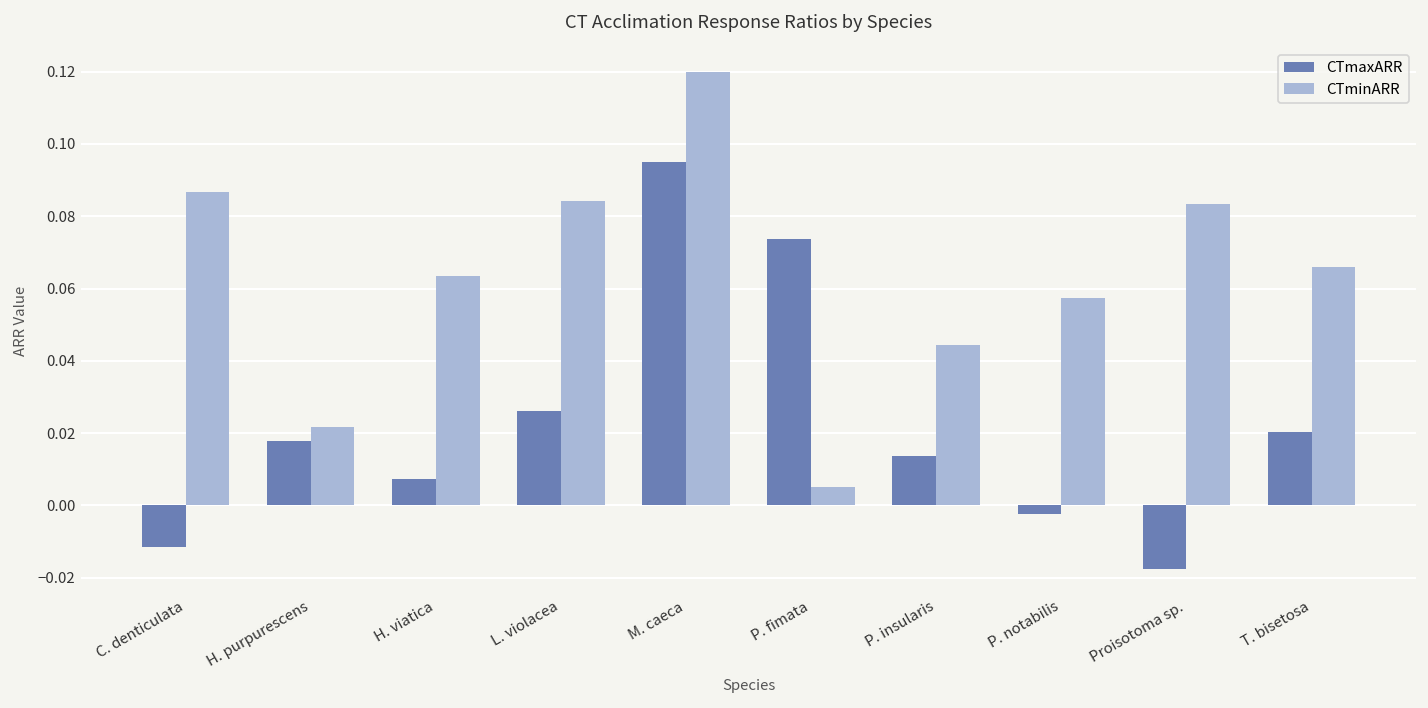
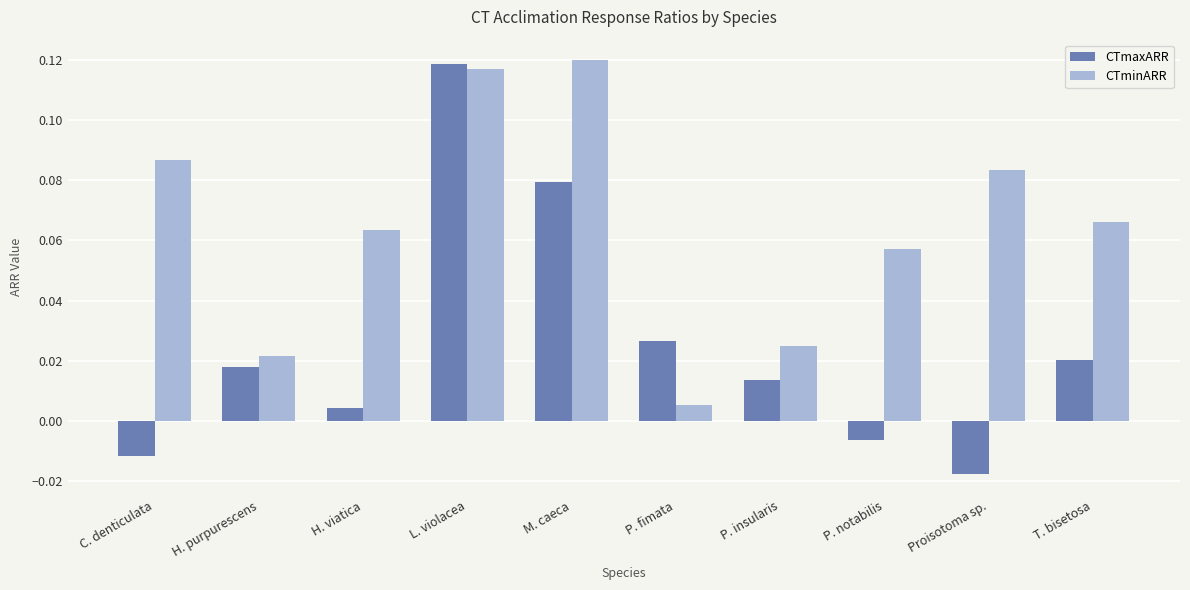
  {
    "CTmaxARR": {
      "C. denticulata": -0.012,
      "H. purpurescens": 0.018,
-     "H. viatica": 0.007,
-     "L. violacea": 0.026,
-     "M. caeca": 0.095,
-     "P. fimata": 0.074,
+     "H. viatica": 0.004,
+     "L. violacea": 0.119,
+     "M. caeca": 0.079,
+     "P. fimata": 0.027,
      "P. insularis": 0.014,
-     "P. notabilis": -0.002,
+     "P. notabilis": -0.006,
      "Proisotoma sp.": -0.018,
      "T. bisetosa": 0.020
    },
    "CTminARR": {
      "C. denticulata": 0.087,
      "H. purpurescens": 0.022,
      "H. viatica": 0.063,
-     "L. violacea": 0.084,
+     "L. violacea": 0.117,
      "M. caeca": 0.120,
      "P. fimata": 0.005,
-     "P. insularis": 0.044,
+     "P. insularis": 0.025,
      "P. notabilis": 0.057,
      "Proisotoma sp.": 0.083,
      "T. bisetosa": 0.066
    }
  }
